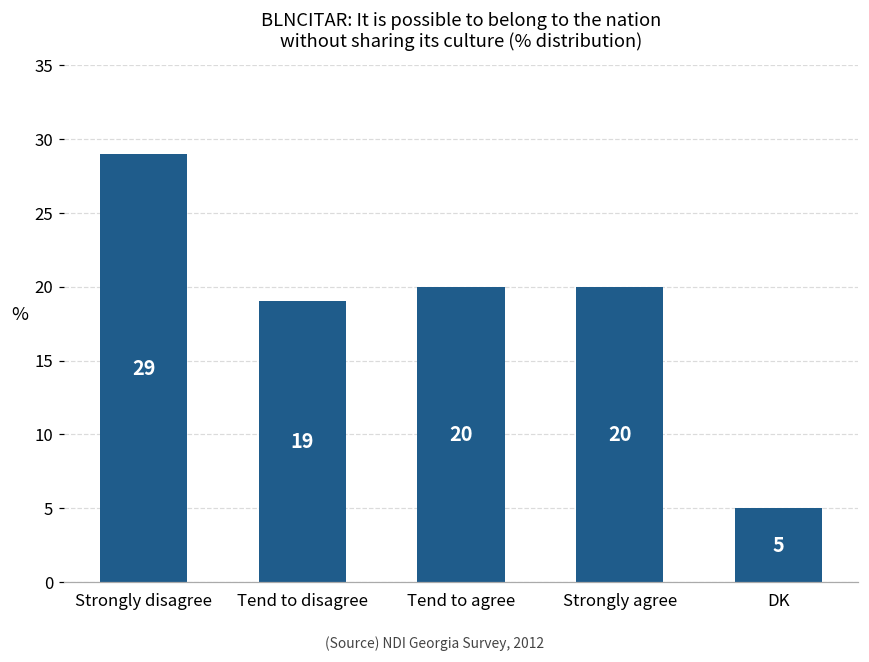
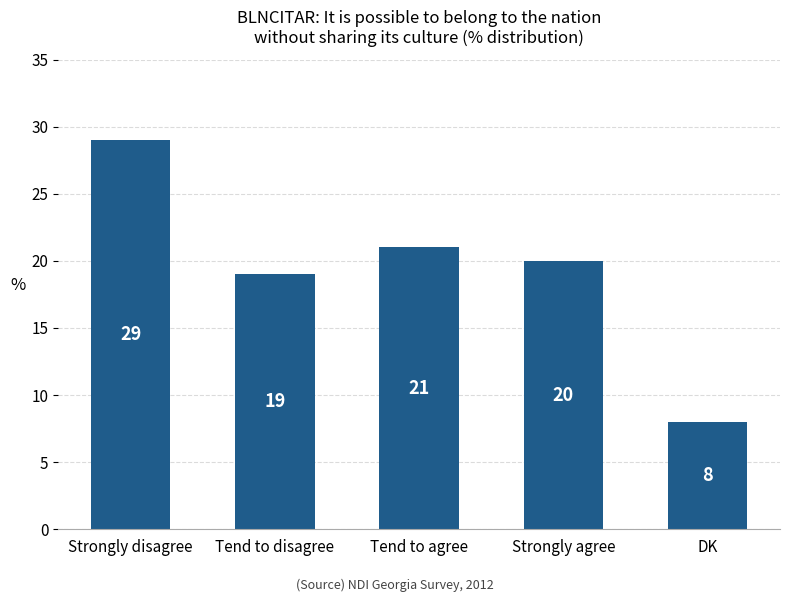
  {
    "Strongly disagree": 29,
    "Tend to disagree": 19,
-   "Tend to agree": 20,
+   "Tend to agree": 21,
    "Strongly agree": 20,
-   "DK": 5
+   "DK": 8
  }
